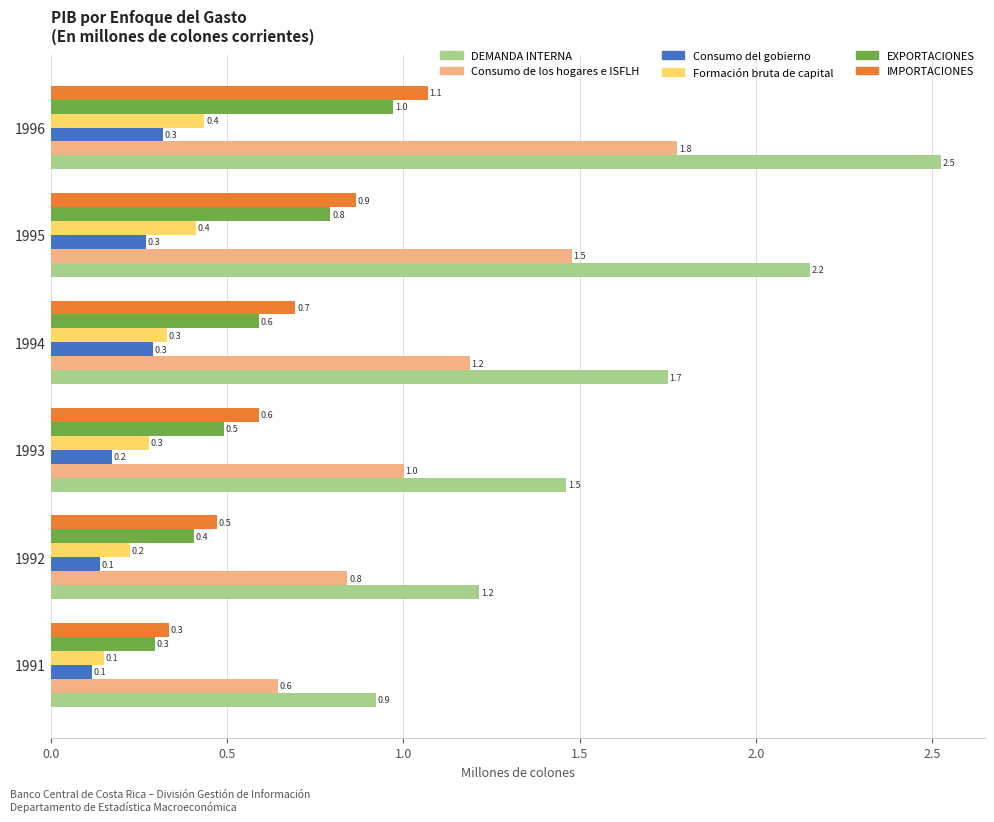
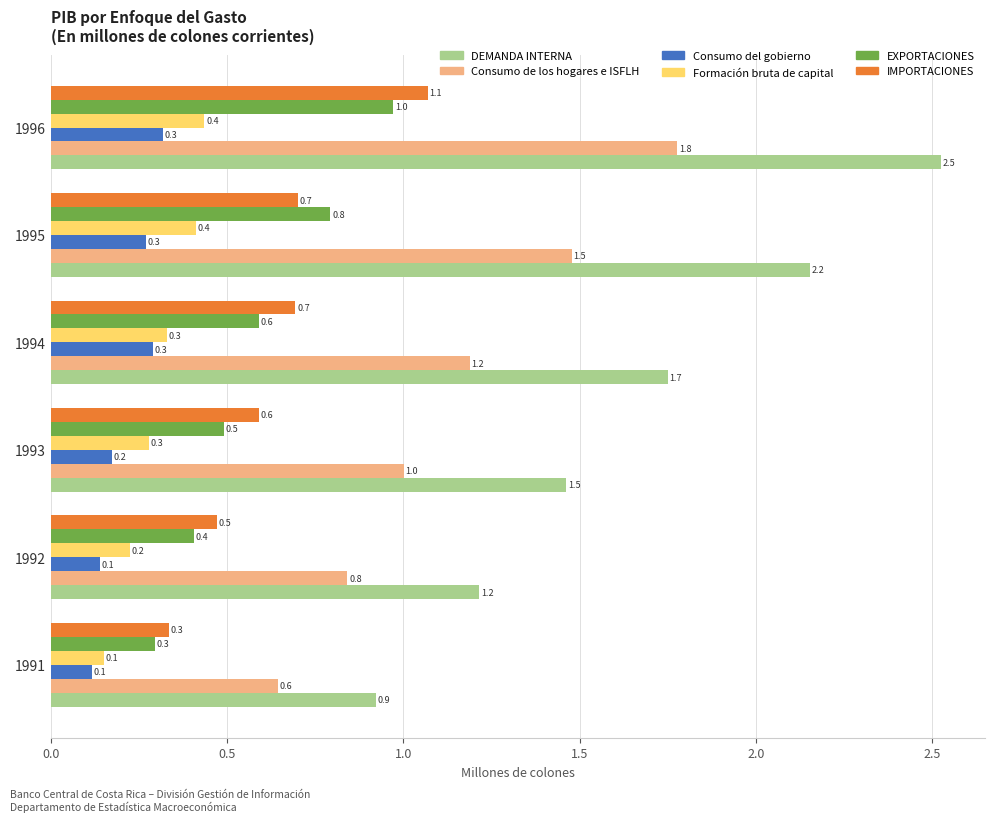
  {
    "DEMANDA INTERNA": {
      "1996": 2.5,
      "1995": 2.2,
      "1994": 1.7,
      "1993": 1.5,
      "1992": 1.2,
      "1991": 0.9
    },
    "Consumo del gobierno": {
      "1996": 0.3,
      "1995": 0.3,
      "1994": 0.3,
      "1993": 0.2,
      "1992": 0.1,
      "1991": 0.1
    },
    "EXPORTACIONES": {
      "1996": 1.0,
      "1995": 0.8,
      "1994": 0.6,
      "1993": 0.5,
      "1992": 0.4,
      "1991": 0.3
    },
    "IMPORTACIONES": {
      "1996": 1.1,
-     "1995": 0.9,
+     "1995": 0.7,
      "1994": 0.7,
      "1993": 0.6,
      "1992": 0.5,
      "1991": 0.3
    }
  }
